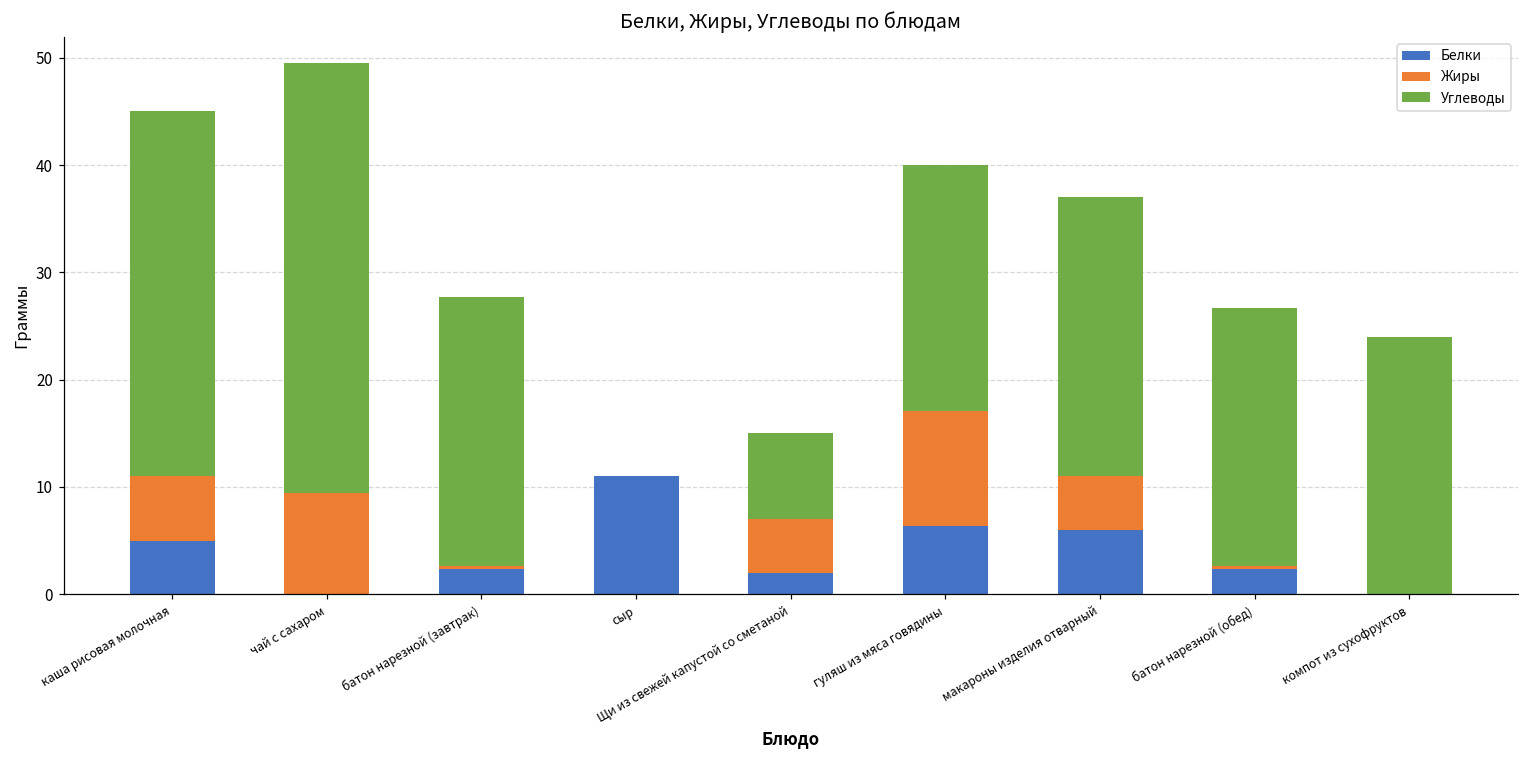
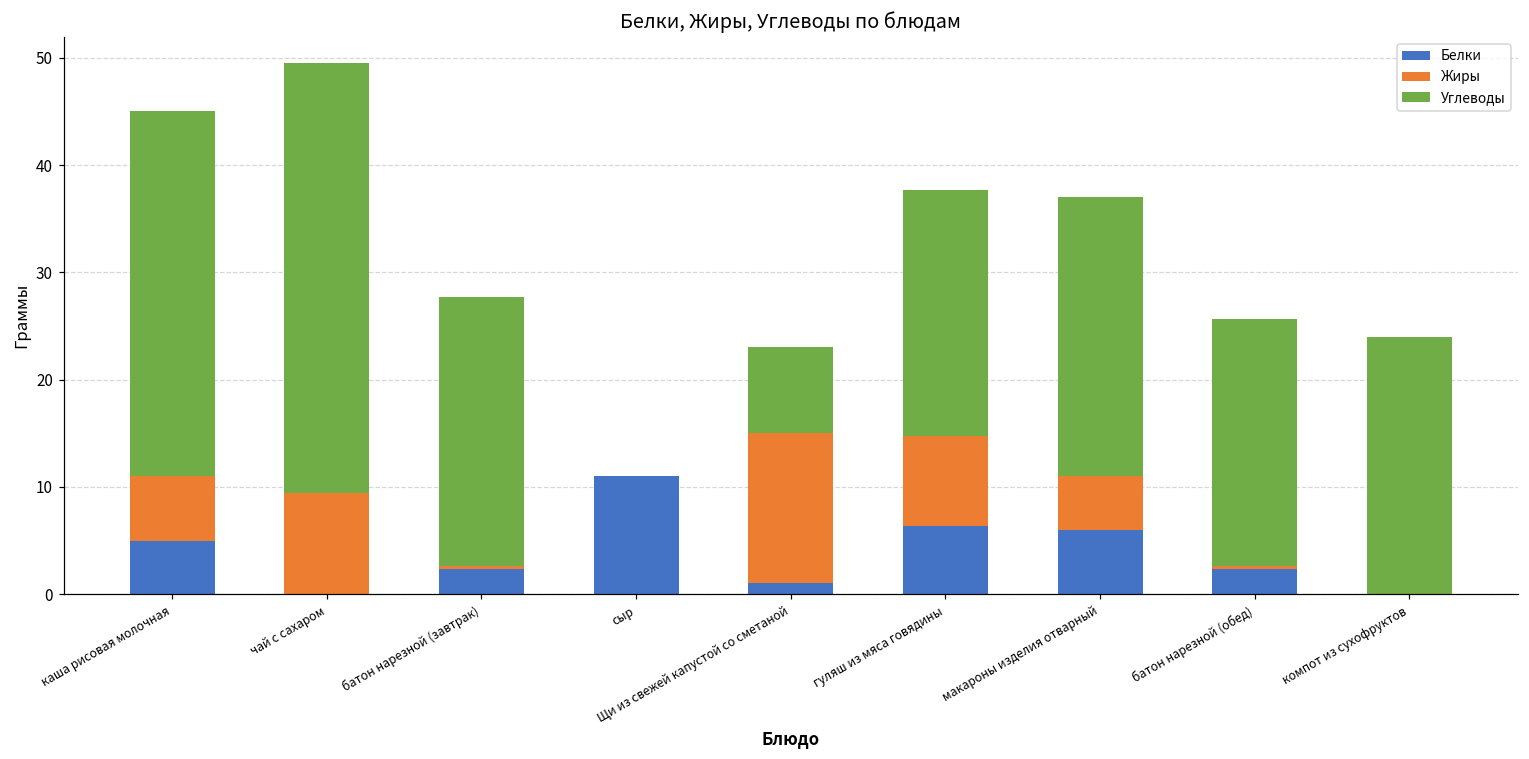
  {
    "Белки": {
      "каша рисовая молочная": 5,
      "чай с сахаром": 0,
      "батон нарезной (завтрак)": 2,
      "сыр": 11,
-     "Щи из свежей капустой со сметаной": 2,
+     "Щи из свежей капустой со сметаной": 1,
      "гуляш из мяса говядины": 6,
      "макароны изделия отварный": 6,
      "батон нарезной (обед)": 2,
      "компот из сухофруктов": 0
    },
    "Жиры": {
      "каша рисовая молочная": 6,
      "чай с сахаром": 9,
      "батон нарезной (завтрак)": 0,
      "сыр": 0,
-     "Щи из свежей капустой со сметаной": 5,
-     "гуляш из мяса говядины": 11,
+     "Щи из свежей капустой со сметаной": 14,
+     "гуляш из мяса говядины": 8,
      "макароны изделия отварный": 5,
      "батон нарезной (обед)": 0,
      "компот из сухофруктов": 0
    },
    "Углеводы": {
      "каша рисовая молочная": 34,
      "чай с сахаром": 40,
      "батон нарезной (завтрак)": 25,
      "сыр": 0,
      "Щи из свежей капустой со сметаной": 8,
      "гуляш из мяса говядины": 23,
      "макароны изделия отварный": 26,
-     "батон нарезной (обед)": 24,
+     "батон нарезной (обед)": 23,
      "компот из сухофруктов": 24
    }
  }
